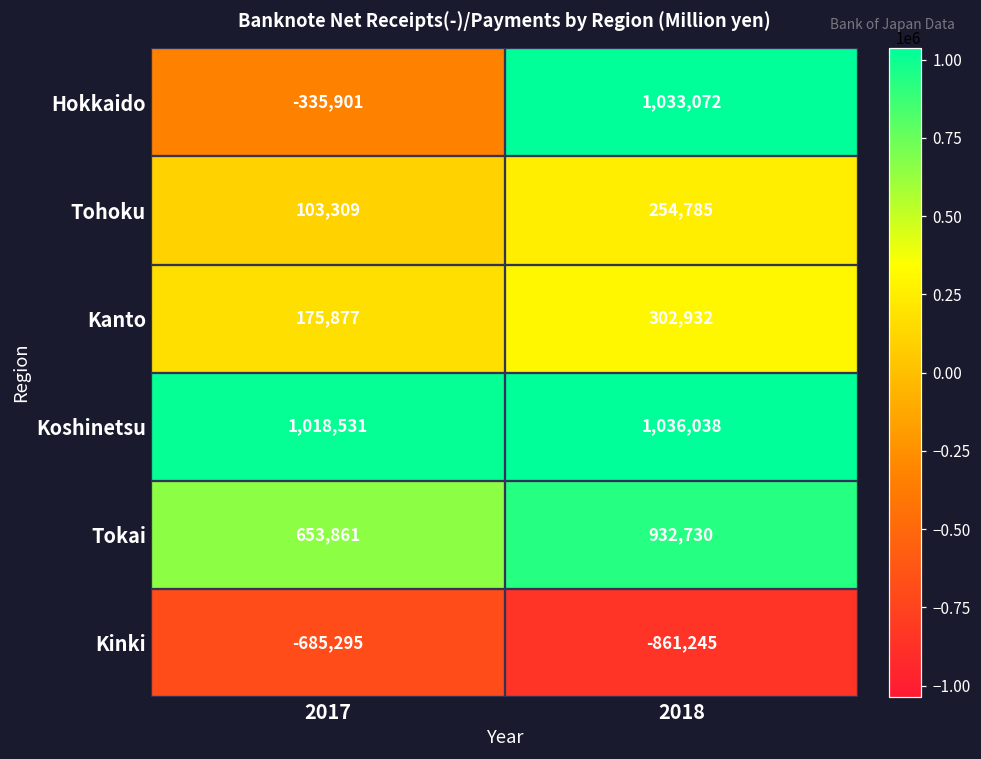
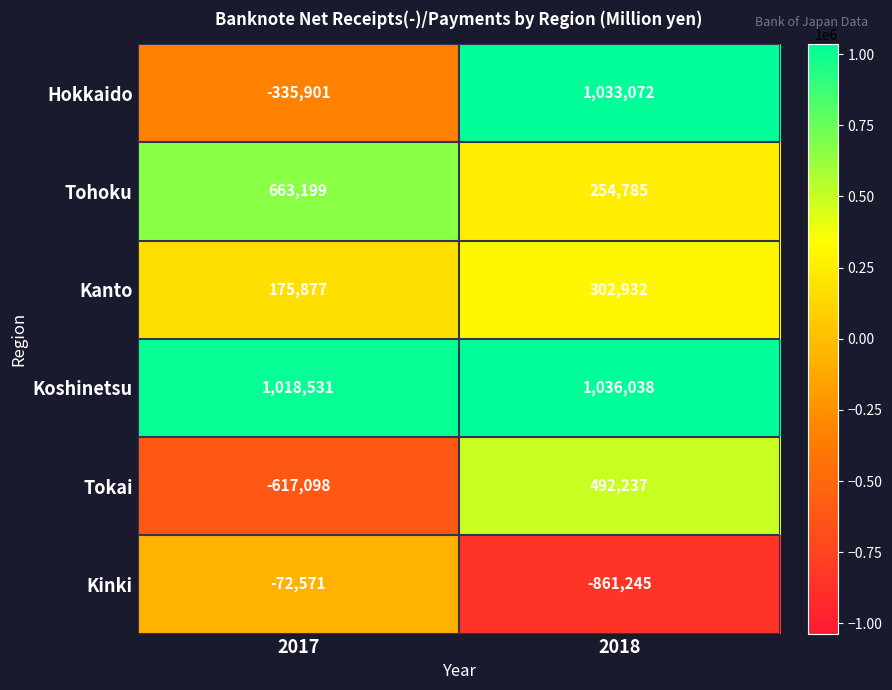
  {
    "Hokkaido": {
      "2017": "-335,901",
      "2018": "1,033,072"
    },
    "Tohoku": {
-     "2017": "103,309",
+     "2017": "663,199",
      "2018": "254,785"
    },
    "Kanto": {
      "2017": "175,877",
      "2018": "302,932"
    },
    "Koshinetsu": {
      "2017": "1,018,531",
      "2018": "1,036,038"
    },
    "Tokai": {
-     "2017": "653,861",
-     "2018": "932,730"
+     "2017": "-617,098",
+     "2018": "492,237"
    },
    "Kinki": {
-     "2017": "-685,295",
+     "2017": "-72,571",
      "2018": "-861,245"
    }
  }
